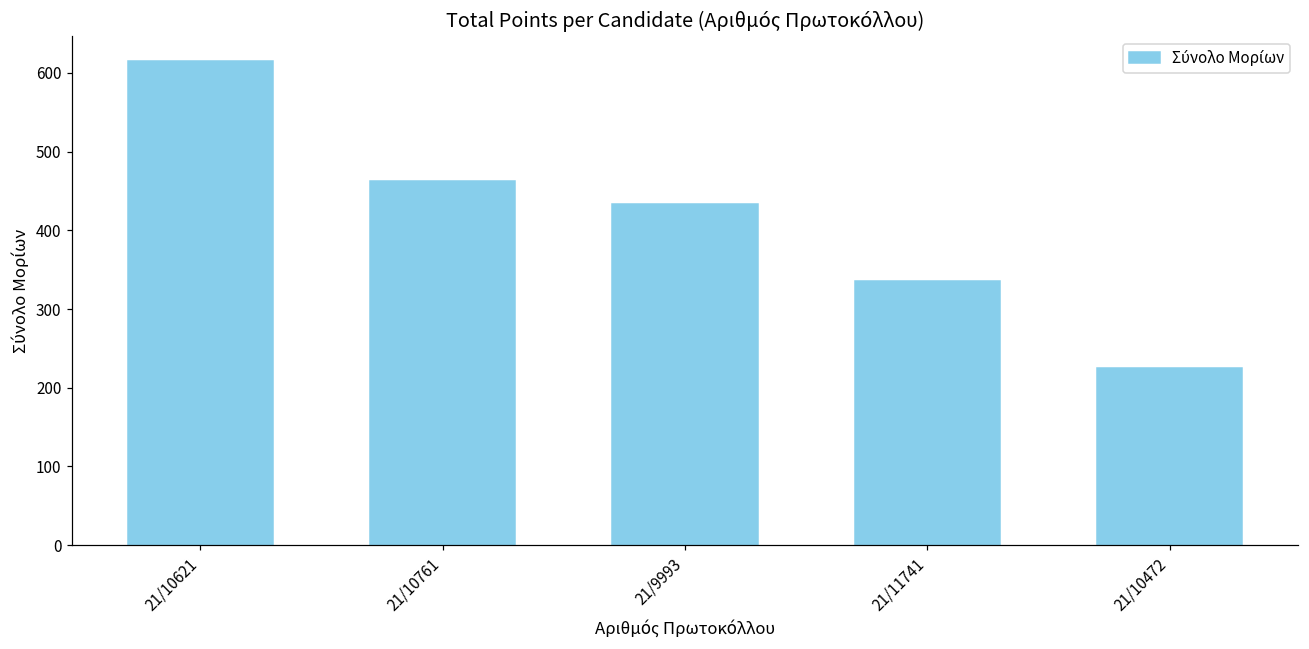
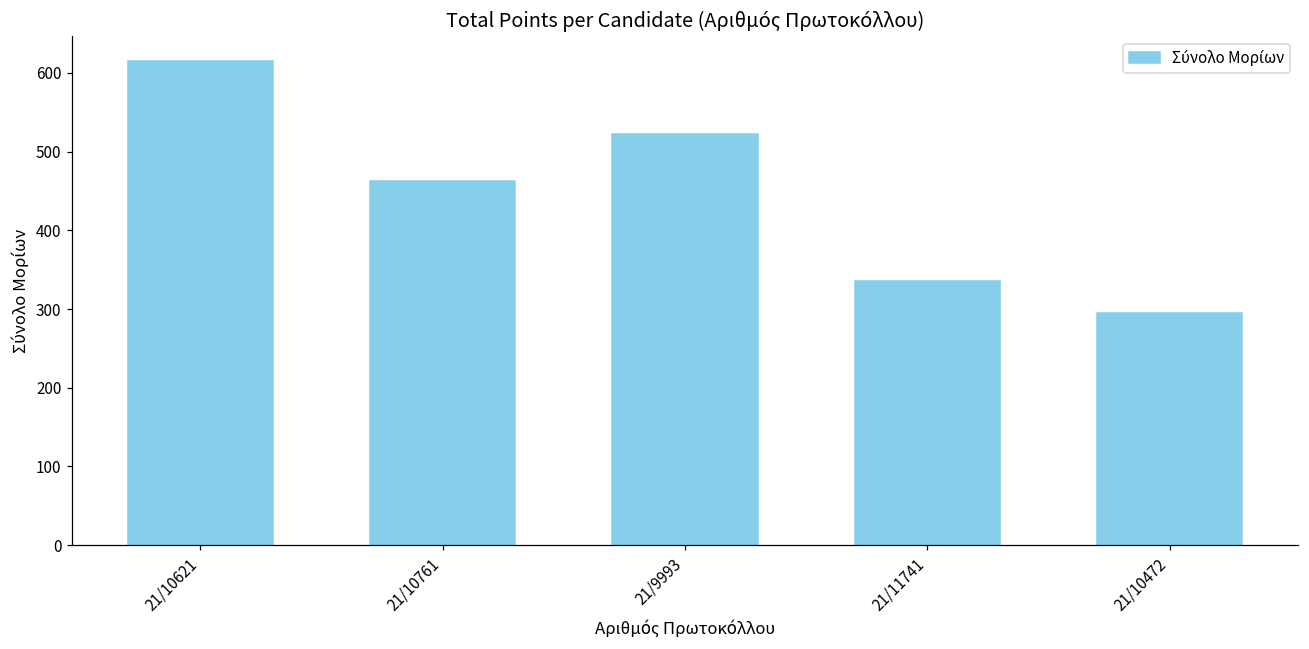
  {
    "21/10621": 620,
    "21/10761": 460,
-   "21/9993": 430,
+   "21/9993": 520,
    "21/11741": 340,
-   "21/10472": 230
+   "21/10472": 300
  }
